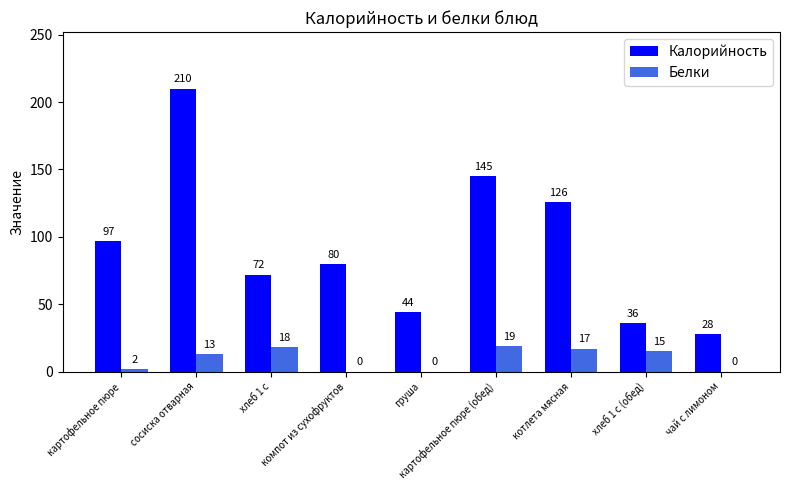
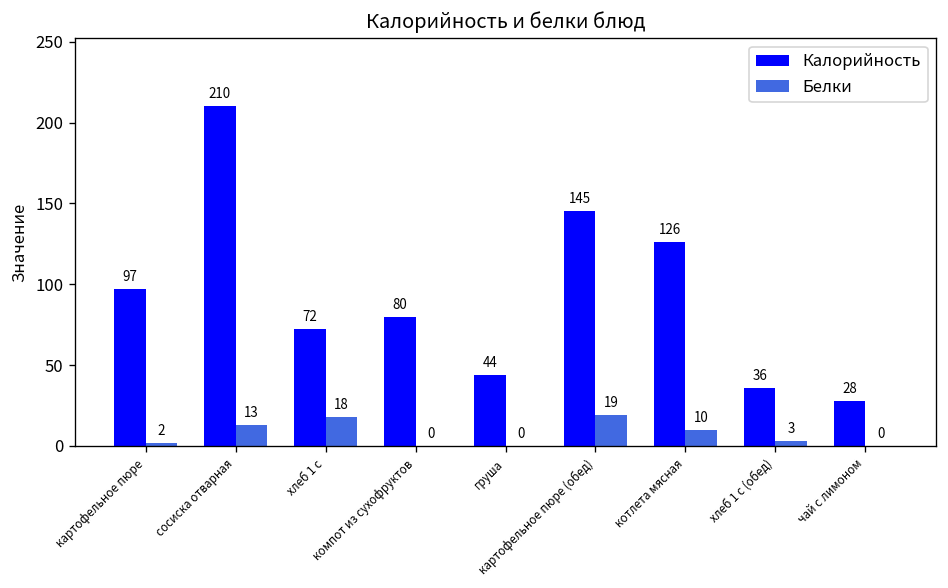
  {
    "Калорийность": {
      "картофельное пюре": 97,
      "сосиска отварная": 210,
      "хлеб 1 с": 72,
      "компот из сухофруктов": 80,
      "груша": 44,
      "картофельное пюре (обед)": 145,
      "котлета мясная": 126,
      "хлеб 1 с (обед)": 36,
      "чай с лимоном": 28
    },
    "Белки": {
      "картофельное пюре": 2,
      "сосиска отварная": 13,
      "хлеб 1 с": 18,
      "компот из сухофруктов": 0,
      "груша": 0,
      "картофельное пюре (обед)": 19,
-     "котлета мясная": 17,
-     "хлеб 1 с (обед)": 15,
+     "котлета мясная": 10,
+     "хлеб 1 с (обед)": 3,
      "чай с лимоном": 0
    }
  }
